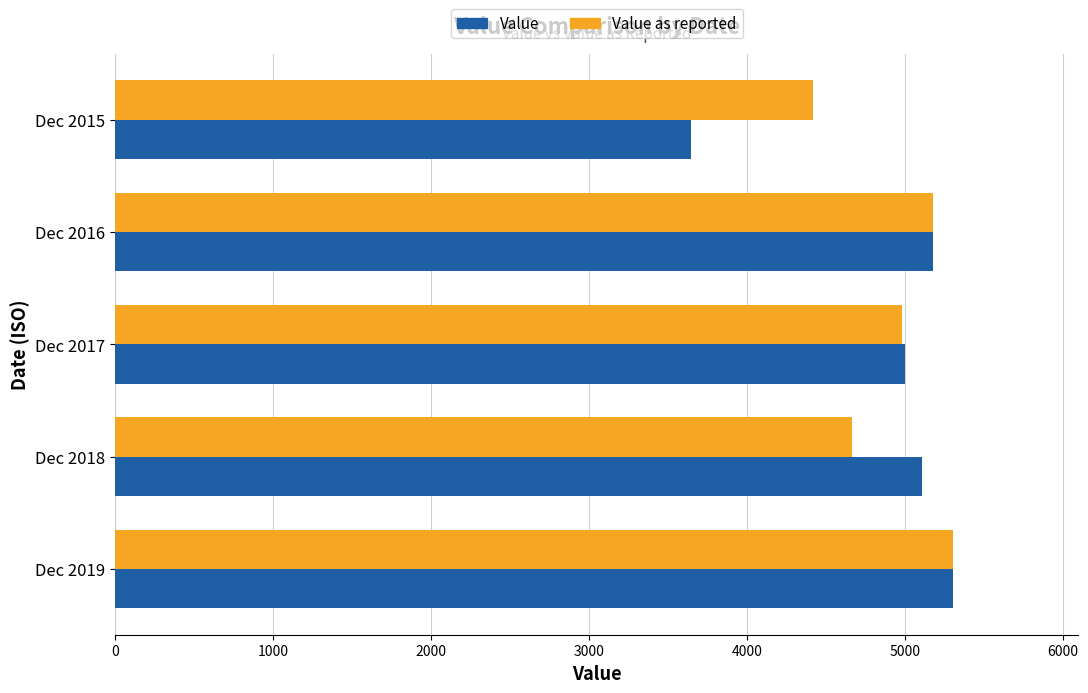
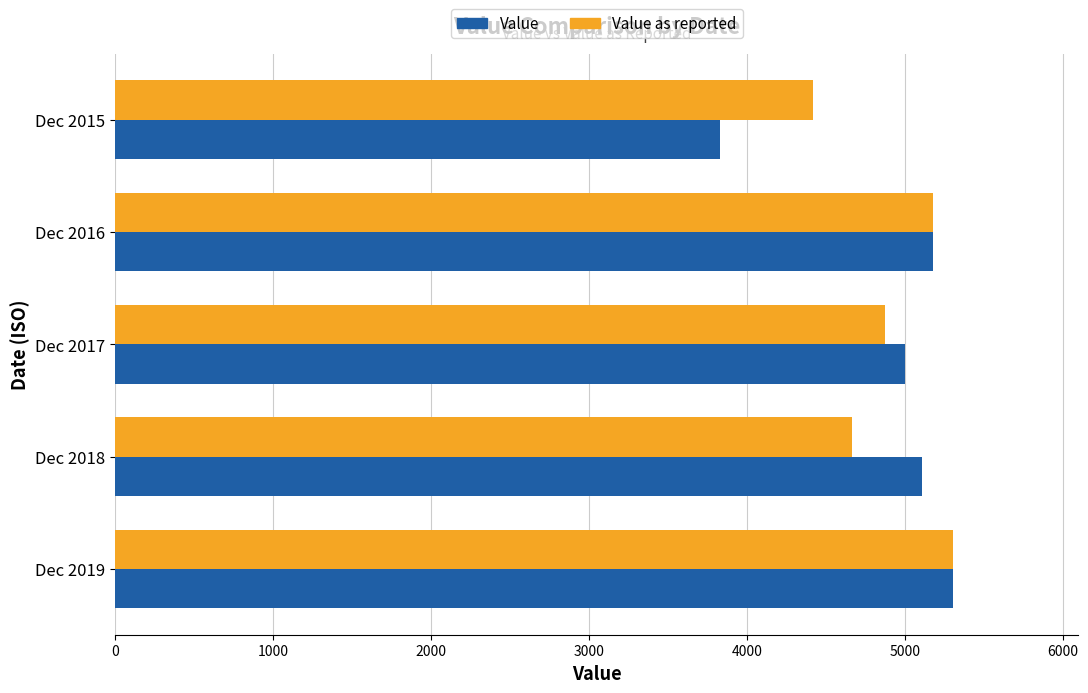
  {
    "Value": {
-     "Dec 2015": 3640,
+     "Dec 2015": 3830,
      "Dec 2016": 5180,
      "Dec 2017": 5000,
      "Dec 2018": 5110,
      "Dec 2019": 5300
    },
    "Value as reported": {
      "Dec 2015": 4420,
      "Dec 2016": 5180,
-     "Dec 2017": 4980,
+     "Dec 2017": 4880,
      "Dec 2018": 4670,
      "Dec 2019": 5300
    }
  }
